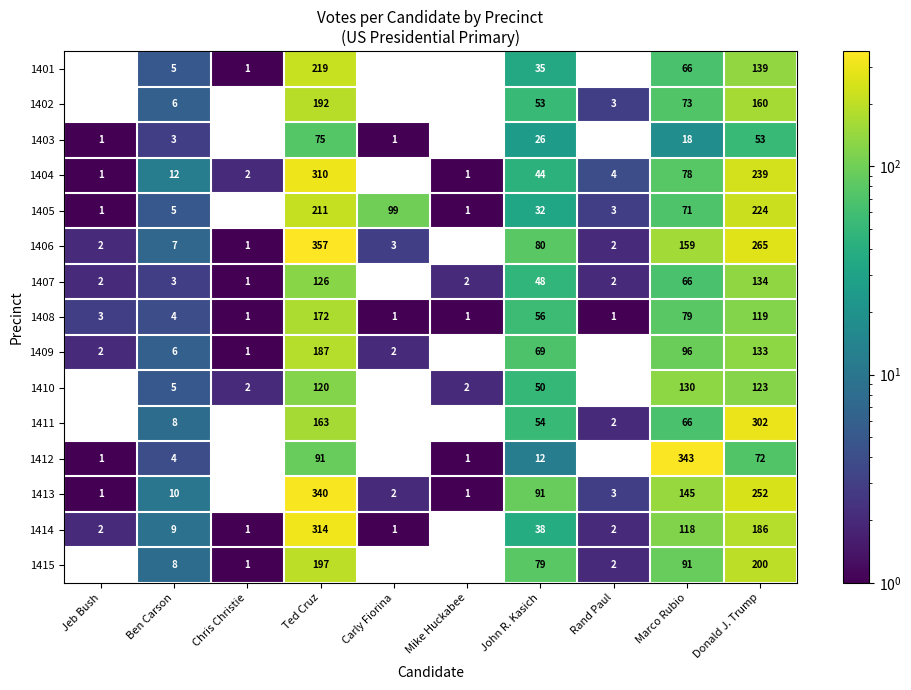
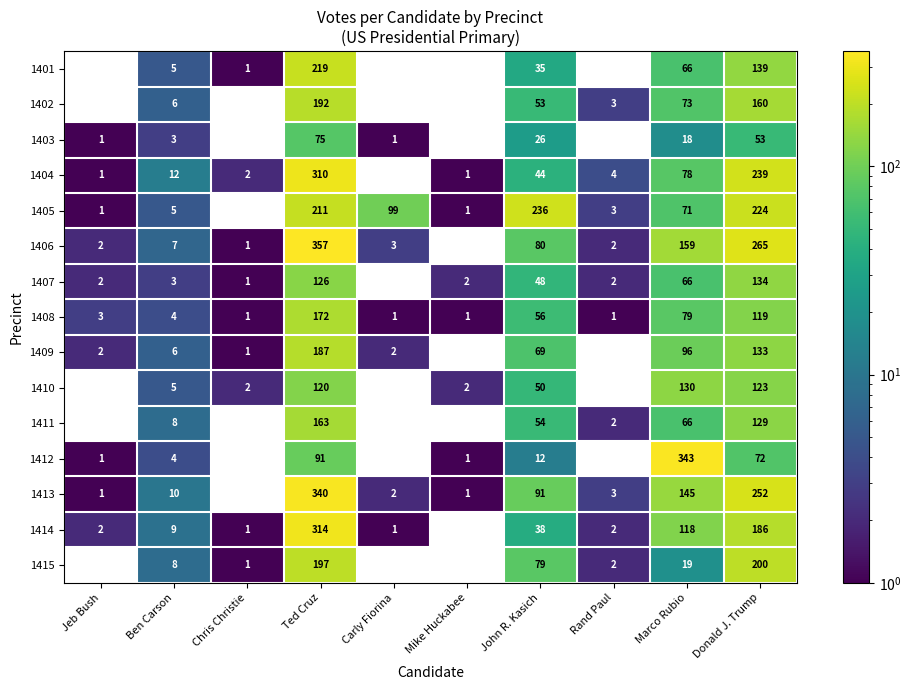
  {
    "1401": {
      "Ben Carson": 5,
      "Chris Christie": 1,
      "Ted Cruz": 219,
      "John R. Kasich": 35,
      "Marco Rubio": 66,
      "Donald J. Trump": 139
    },
    "1402": {
      "Ben Carson": 6,
      "Ted Cruz": 192,
      "John R. Kasich": 53,
      "Rand Paul": 3,
      "Marco Rubio": 73,
      "Donald J. Trump": 160
    },
    "1403": {
      "Jeb Bush": 1,
      "Ben Carson": 3,
      "Ted Cruz": 75,
      "Carly Fiorina": 1,
      "John R. Kasich": 26,
      "Marco Rubio": 18,
      "Donald J. Trump": 53
    },
    "1404": {
      "Jeb Bush": 1,
      "Ben Carson": 12,
      "Chris Christie": 2,
      "Ted Cruz": 310,
      "Mike Huckabee": 1,
      "John R. Kasich": 44,
      "Rand Paul": 4,
      "Marco Rubio": 78,
      "Donald J. Trump": 239
    },
    "1405": {
      "Jeb Bush": 1,
      "Ben Carson": 5,
      "Ted Cruz": 211,
      "Carly Fiorina": 99,
      "Mike Huckabee": 1,
-     "John R. Kasich": 32,
+     "John R. Kasich": 236,
      "Rand Paul": 3,
      "Marco Rubio": 71,
      "Donald J. Trump": 224
    },
    "1406": {
      "Jeb Bush": 2,
      "Ben Carson": 7,
      "Chris Christie": 1,
      "Ted Cruz": 357,
      "Carly Fiorina": 3,
      "John R. Kasich": 80,
      "Rand Paul": 2,
      "Marco Rubio": 159,
      "Donald J. Trump": 265
    },
    "1407": {
      "Jeb Bush": 2,
      "Ben Carson": 3,
      "Chris Christie": 1,
      "Ted Cruz": 126,
      "Mike Huckabee": 2,
      "John R. Kasich": 48,
      "Rand Paul": 2,
      "Marco Rubio": 66,
      "Donald J. Trump": 134
    },
    "1408": {
      "Jeb Bush": 3,
      "Ben Carson": 4,
      "Chris Christie": 1,
      "Ted Cruz": 172,
      "Carly Fiorina": 1,
      "Mike Huckabee": 1,
      "John R. Kasich": 56,
      "Rand Paul": 1,
      "Marco Rubio": 79,
      "Donald J. Trump": 119
    },
    "1409": {
      "Jeb Bush": 2,
      "Ben Carson": 6,
      "Chris Christie": 1,
      "Ted Cruz": 187,
      "Carly Fiorina": 2,
      "John R. Kasich": 69,
      "Marco Rubio": 96,
      "Donald J. Trump": 133
    },
    "1410": {
      "Ben Carson": 5,
      "Chris Christie": 2,
      "Ted Cruz": 120,
      "Mike Huckabee": 2,
      "John R. Kasich": 50,
      "Marco Rubio": 130,
      "Donald J. Trump": 123
    },
    "1411": {
      "Ben Carson": 8,
      "Ted Cruz": 163,
      "John R. Kasich": 54,
      "Rand Paul": 2,
      "Marco Rubio": 66,
-     "Donald J. Trump": 302
+     "Donald J. Trump": 129
    },
    "1412": {
      "Jeb Bush": 1,
      "Ben Carson": 4,
      "Ted Cruz": 91,
      "Mike Huckabee": 1,
      "John R. Kasich": 12,
      "Marco Rubio": 343,
      "Donald J. Trump": 72
    },
    "1413": {
      "Jeb Bush": 1,
      "Ben Carson": 10,
      "Ted Cruz": 340,
      "Carly Fiorina": 2,
      "Mike Huckabee": 1,
      "John R. Kasich": 91,
      "Rand Paul": 3,
      "Marco Rubio": 145,
      "Donald J. Trump": 252
    },
    "1414": {
      "Jeb Bush": 2,
      "Ben Carson": 9,
      "Chris Christie": 1,
      "Ted Cruz": 314,
      "Carly Fiorina": 1,
      "John R. Kasich": 38,
      "Rand Paul": 2,
      "Marco Rubio": 118,
      "Donald J. Trump": 186
    },
    "1415": {
      "Ben Carson": 8,
      "Chris Christie": 1,
      "Ted Cruz": 197,
      "John R. Kasich": 79,
      "Rand Paul": 2,
-     "Marco Rubio": 91,
+     "Marco Rubio": 19,
      "Donald J. Trump": 200
    }
  }
